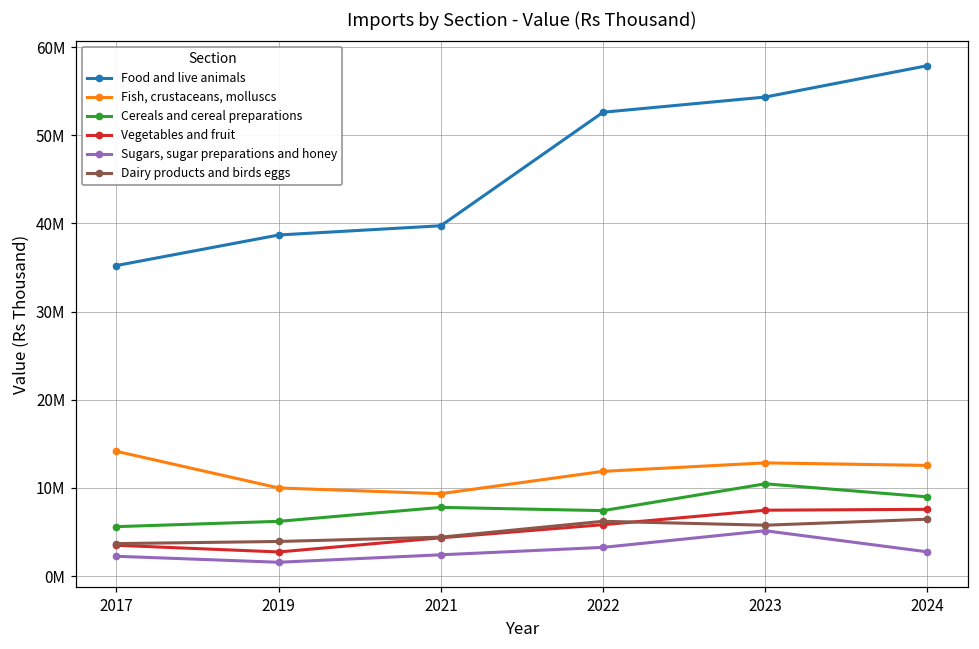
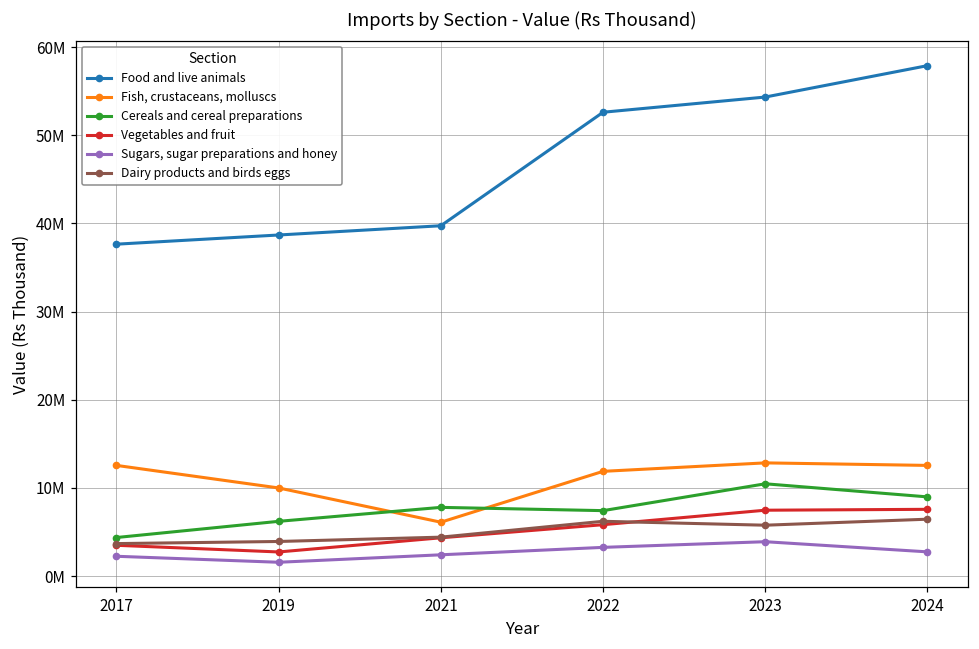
  {
    "Food and live animals": {
-     "2017": 35000000,
+     "2017": 38000000,
      "2019": 39000000,
      "2021": 40000000,
      "2022": 53000000,
      "2023": 54000000,
      "2024": 58000000
    },
    "Fish, crustaceans, molluscs": {
-     "2017": 14000000,
+     "2017": 13000000,
      "2019": 10000000,
-     "2021": 9000000,
+     "2021": 6000000,
      "2022": 12000000,
      "2023": 13000000,
      "2024": 13000000
    },
    "Cereals and cereal preparations": {
-     "2017": 6000000,
+     "2017": 4000000,
      "2019": 6000000,
      "2021": 8000000,
      "2022": 7000000,
      "2023": 10000000,
      "2024": 9000000
    },
    "Vegetables and fruit": {
      "2019": 3000000,
      "2022": 6000000,
      "2023": 7000000,
      "2024": 8000000
    },
    "Sugars, sugar preparations and honey": {
      "2017": 2000000,
      "2019": 2000000,
      "2021": 2000000,
      "2022": 3000000,
-     "2023": 5000000,
+     "2023": 4000000,
      "2024": 3000000
    },
    "Dairy products and birds eggs": {
      "2019": 4000000,
      "2022": 6000000,
      "2023": 6000000,
      "2024": 6000000
    }
  }
